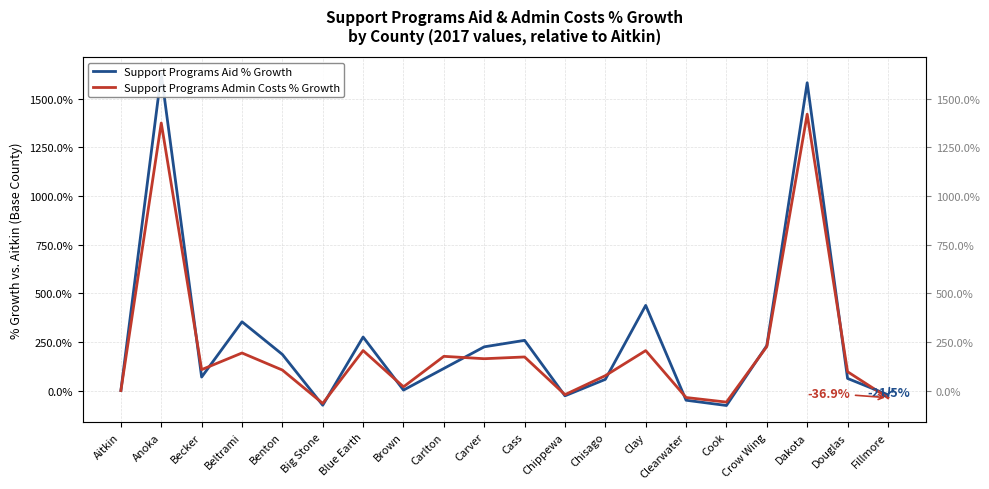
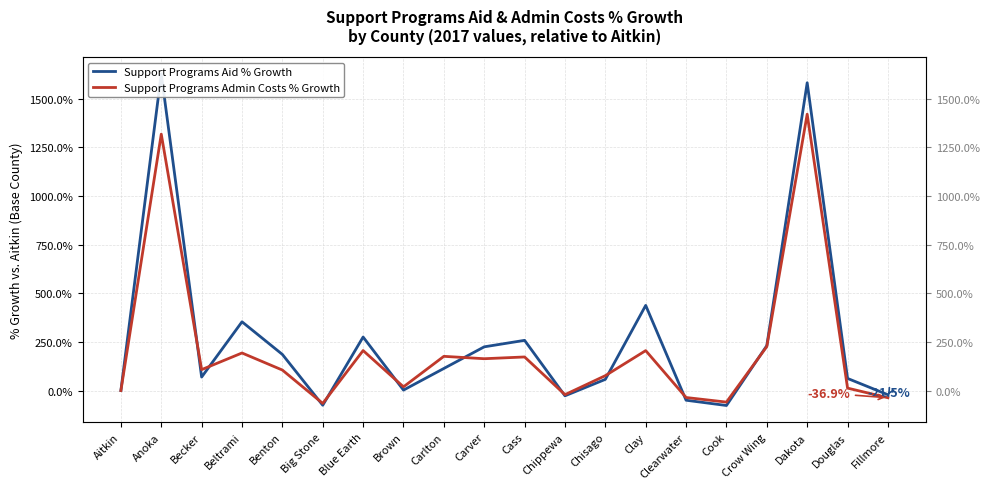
  {
    "Support Programs Aid % Growth": {
      "Becker": "70%",
      "Beltrami": "350%",
      "Benton": "190%",
      "Blue Earth": "280%",
      "Brown": "0%",
      "Carlton": "110%",
      "Carver": "220%",
      "Cass": "260%",
      "Chisago": "60%",
      "Clay": "440%",
      "Clearwater": "-50%",
      "Cook": "-80%",
      "Dakota": "1580%",
      "Douglas": "60%"
    },
    "Support Programs Admin Costs % Growth": {
-     "Anoka": "1370%",
+     "Anoka": "1320%",
      "Becker": "110%",
      "Beltrami": "190%",
      "Benton": "110%",
      "Blue Earth": "210%",
      "Brown": "20%",
      "Carlton": "180%",
      "Carver": "160%",
      "Cass": "170%",
      "Chisago": "80%",
      "Clay": "210%",
      "Clearwater": "-40%",
      "Cook": "-60%",
      "Dakota": "1420%",
-     "Douglas": "100%"
+     "Douglas": "10%"
    }
  }
